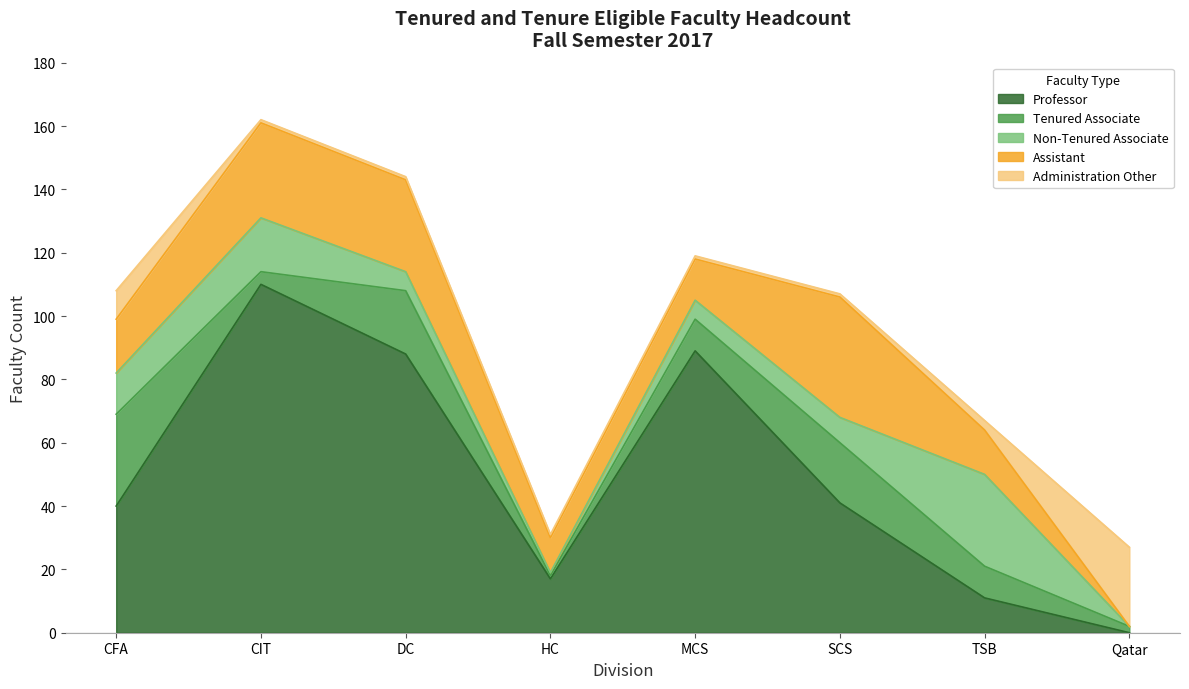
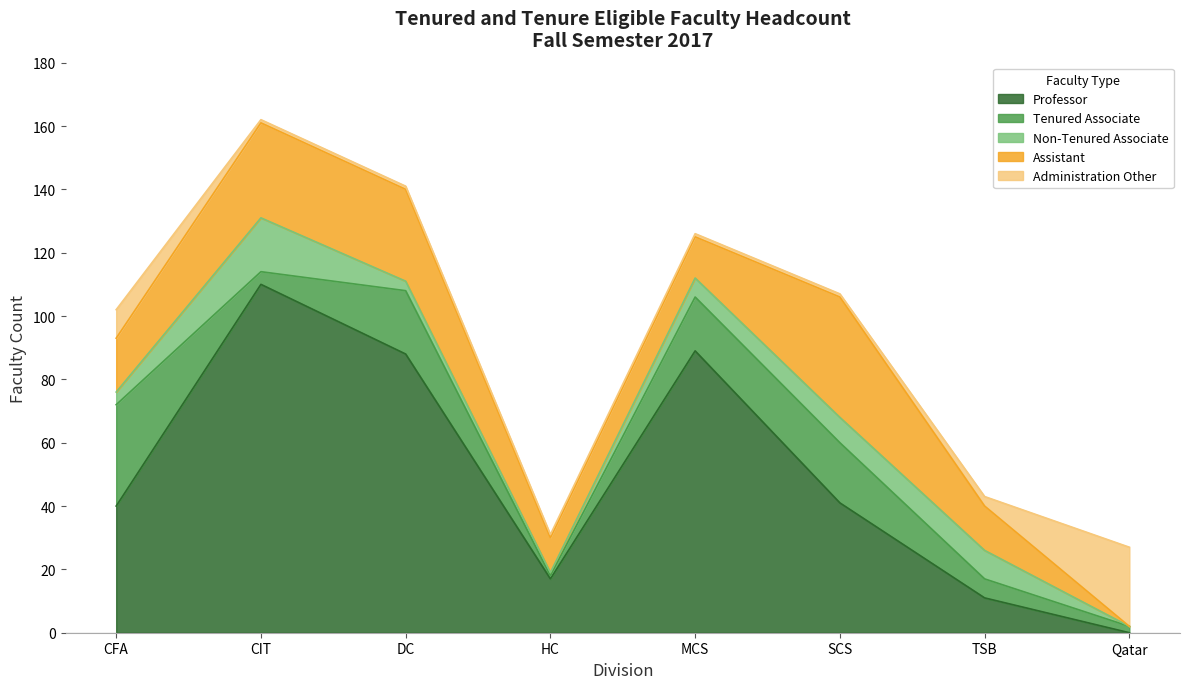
  {
    "Professor": {
      "CFA": 40,
      "CIT": 110,
      "DC": 88,
      "HC": 17,
      "MCS": 89,
      "SCS": 41,
      "TSB": 11,
      "Qatar": 0
    },
    "Tenured Associate": {
-     "CFA": 29,
+     "CFA": 32,
      "CIT": 4,
      "DC": 20,
      "HC": 1,
-     "MCS": 10,
+     "MCS": 17,
      "SCS": 19,
-     "TSB": 10
+     "TSB": 6
    },
    "Non-Tenured Associate": {
-     "CFA": 13,
+     "CFA": 4,
      "CIT": 17,
-     "DC": 6,
+     "DC": 3,
      "HC": 1,
      "MCS": 6,
      "SCS": 8,
-     "TSB": 29
+     "TSB": 9
    },
    "Assistant": {
      "CFA": 17,
      "CIT": 30,
      "DC": 29,
      "HC": 11,
      "MCS": 13,
      "SCS": 38,
      "TSB": 14
    },
    "Administration Other": {
      "CFA": 9,
      "CIT": 1,
      "DC": 1,
      "HC": 1,
      "MCS": 1,
      "SCS": 1,
      "TSB": 3,
      "Qatar": 25
    }
  }
